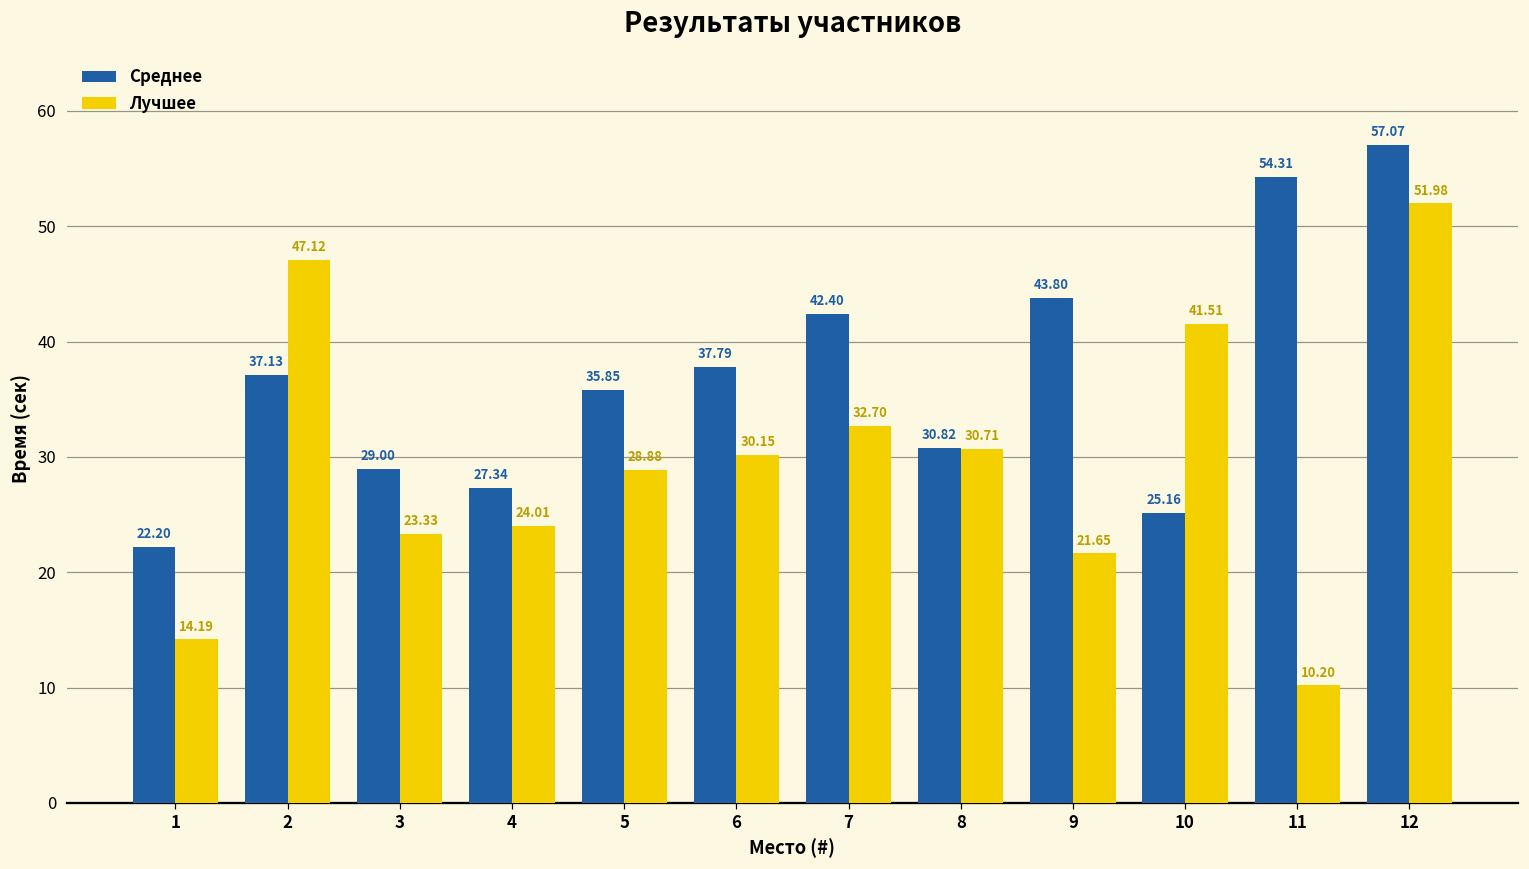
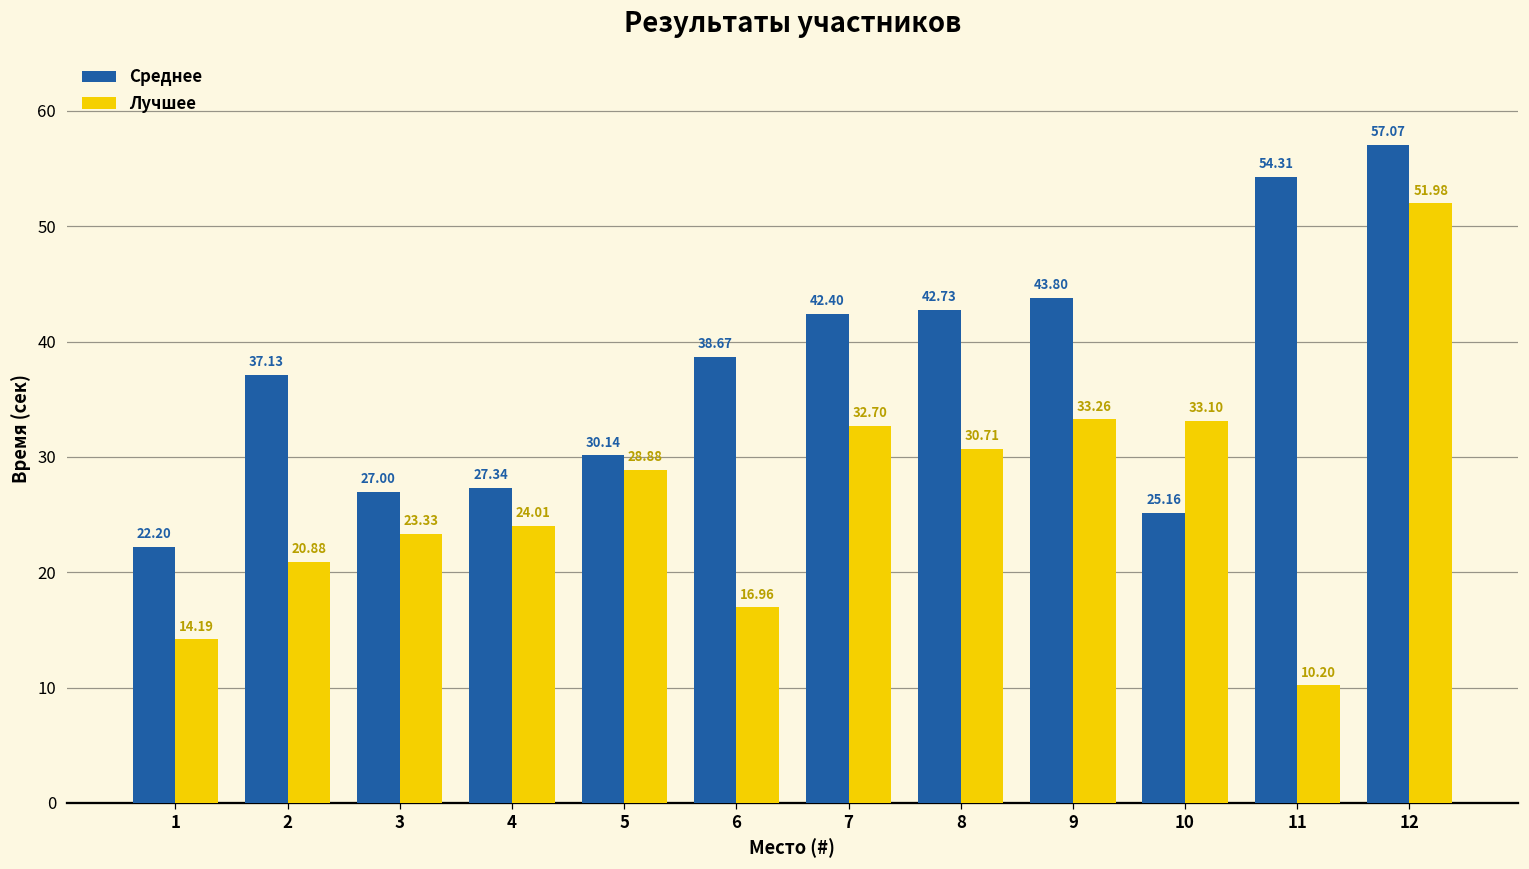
  {
    "Среднее": {
      "1": 22.20,
      "2": 37.13,
-     "3": 29.00,
+     "3": 27.00,
      "4": 27.34,
-     "5": 35.85,
-     "6": 37.79,
+     "5": 30.14,
+     "6": 38.67,
      "7": 42.40,
-     "8": 30.82,
+     "8": 42.73,
      "9": 43.80,
      "10": 25.16,
      "11": 54.31,
      "12": 57.07
    },
    "Лучшее": {
      "1": 14.19,
-     "2": 47.12,
+     "2": 20.88,
      "3": 23.33,
      "4": 24.01,
      "5": 28.88,
-     "6": 30.15,
+     "6": 16.96,
      "7": 32.70,
      "8": 30.71,
-     "9": 21.65,
-     "10": 41.51,
+     "9": 33.26,
+     "10": 33.10,
      "11": 10.20,
      "12": 51.98
    }
  }
